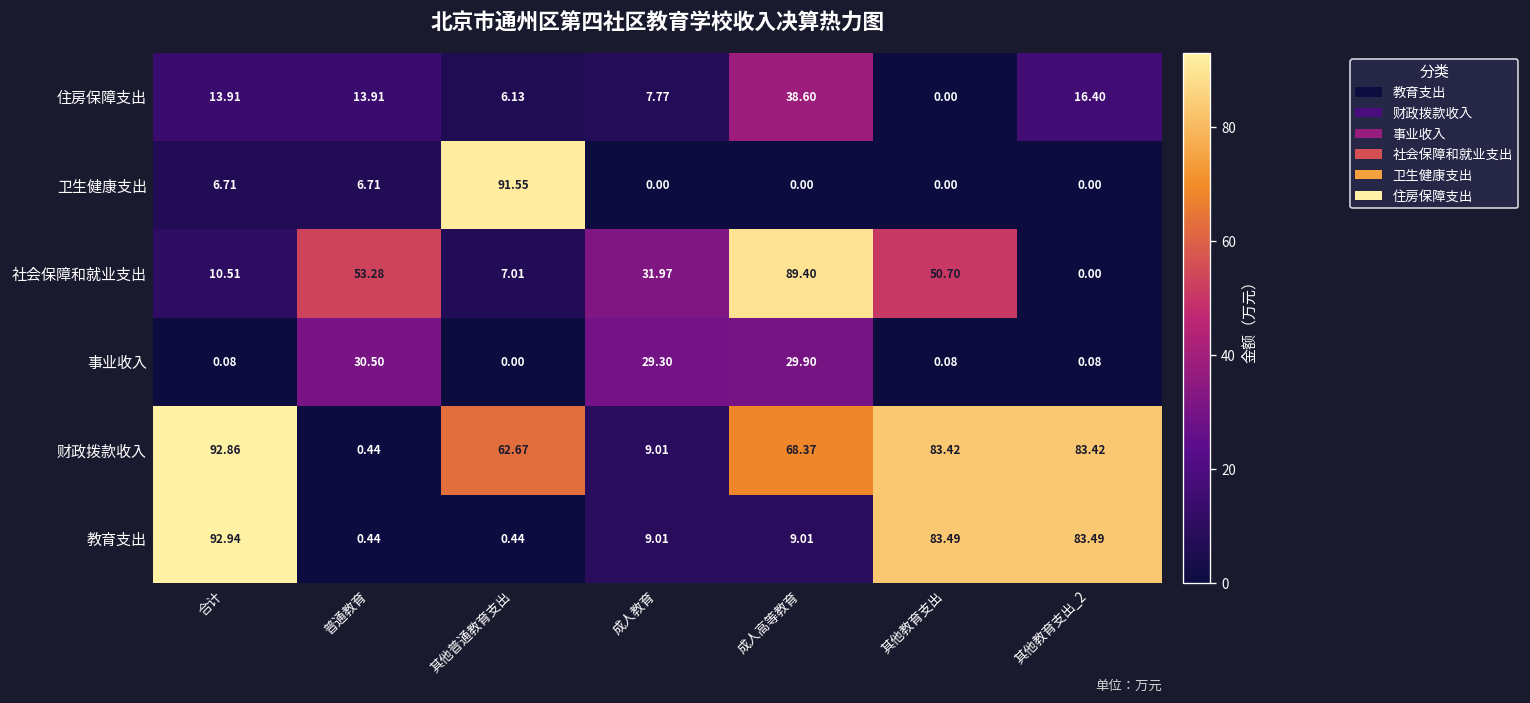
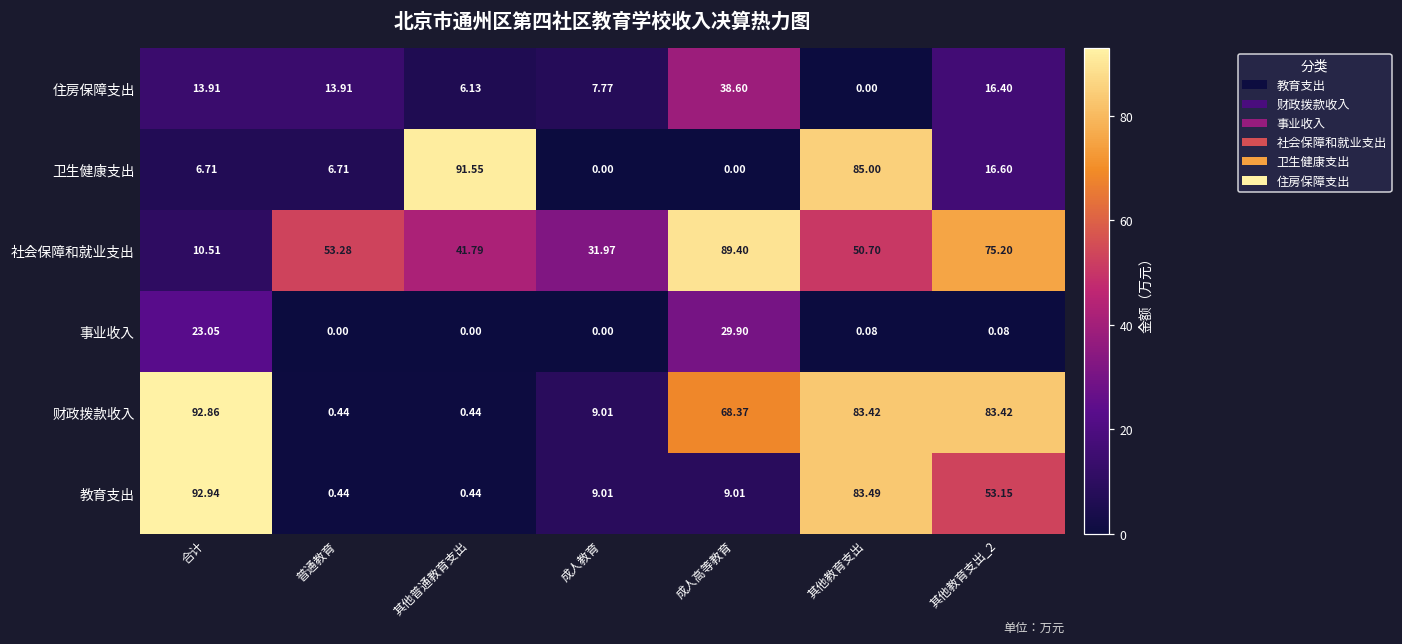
  {
    "住房保障支出": {
      "合计": 13.91,
      "普通教育": 13.91,
      "其他普通教育支出": 6.13,
      "成人教育": 7.77,
      "成人高等教育": 38.60,
      "其他教育支出": 0.00,
      "其他教育支出_2": 16.40
    },
    "卫生健康支出": {
      "合计": 6.71,
      "普通教育": 6.71,
      "其他普通教育支出": 91.55,
      "成人教育": 0.00,
      "成人高等教育": 0.00,
-     "其他教育支出": 0.00,
-     "其他教育支出_2": 0.00
+     "其他教育支出": 85.00,
+     "其他教育支出_2": 16.60
    },
    "社会保障和就业支出": {
      "合计": 10.51,
      "普通教育": 53.28,
-     "其他普通教育支出": 7.01,
+     "其他普通教育支出": 41.79,
      "成人教育": 31.97,
      "成人高等教育": 89.40,
      "其他教育支出": 50.70,
-     "其他教育支出_2": 0.00
+     "其他教育支出_2": 75.20
    },
    "事业收入": {
-     "合计": 0.08,
-     "普通教育": 30.50,
+     "合计": 23.05,
+     "普通教育": 0.00,
      "其他普通教育支出": 0.00,
-     "成人教育": 29.30,
+     "成人教育": 0.00,
      "成人高等教育": 29.90,
      "其他教育支出": 0.08,
      "其他教育支出_2": 0.08
    },
    "财政拨款收入": {
      "合计": 92.86,
      "普通教育": 0.44,
-     "其他普通教育支出": 62.67,
+     "其他普通教育支出": 0.44,
      "成人教育": 9.01,
      "成人高等教育": 68.37,
      "其他教育支出": 83.42,
      "其他教育支出_2": 83.42
    },
    "教育支出": {
      "合计": 92.94,
      "普通教育": 0.44,
      "其他普通教育支出": 0.44,
      "成人教育": 9.01,
      "成人高等教育": 9.01,
      "其他教育支出": 83.49,
-     "其他教育支出_2": 83.49
+     "其他教育支出_2": 53.15
    }
  }
